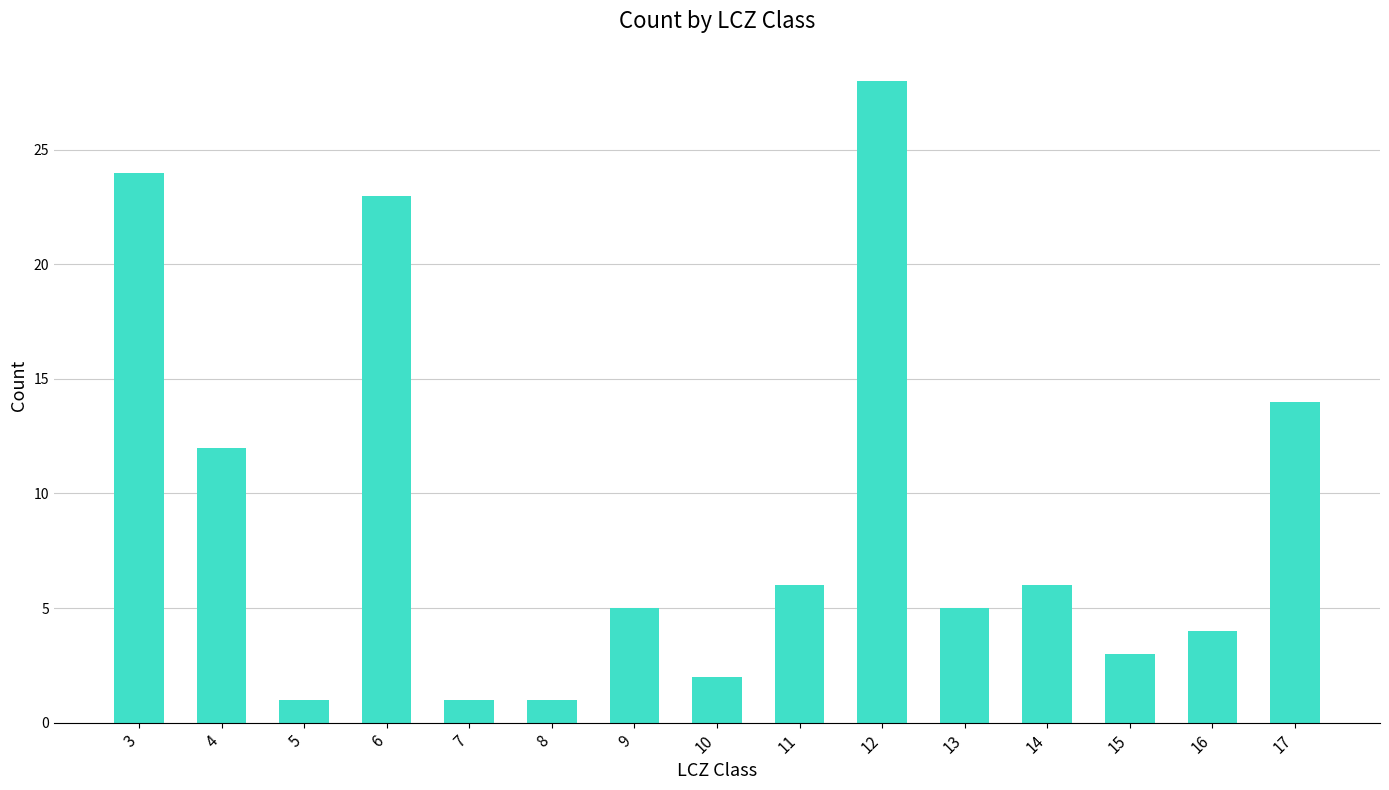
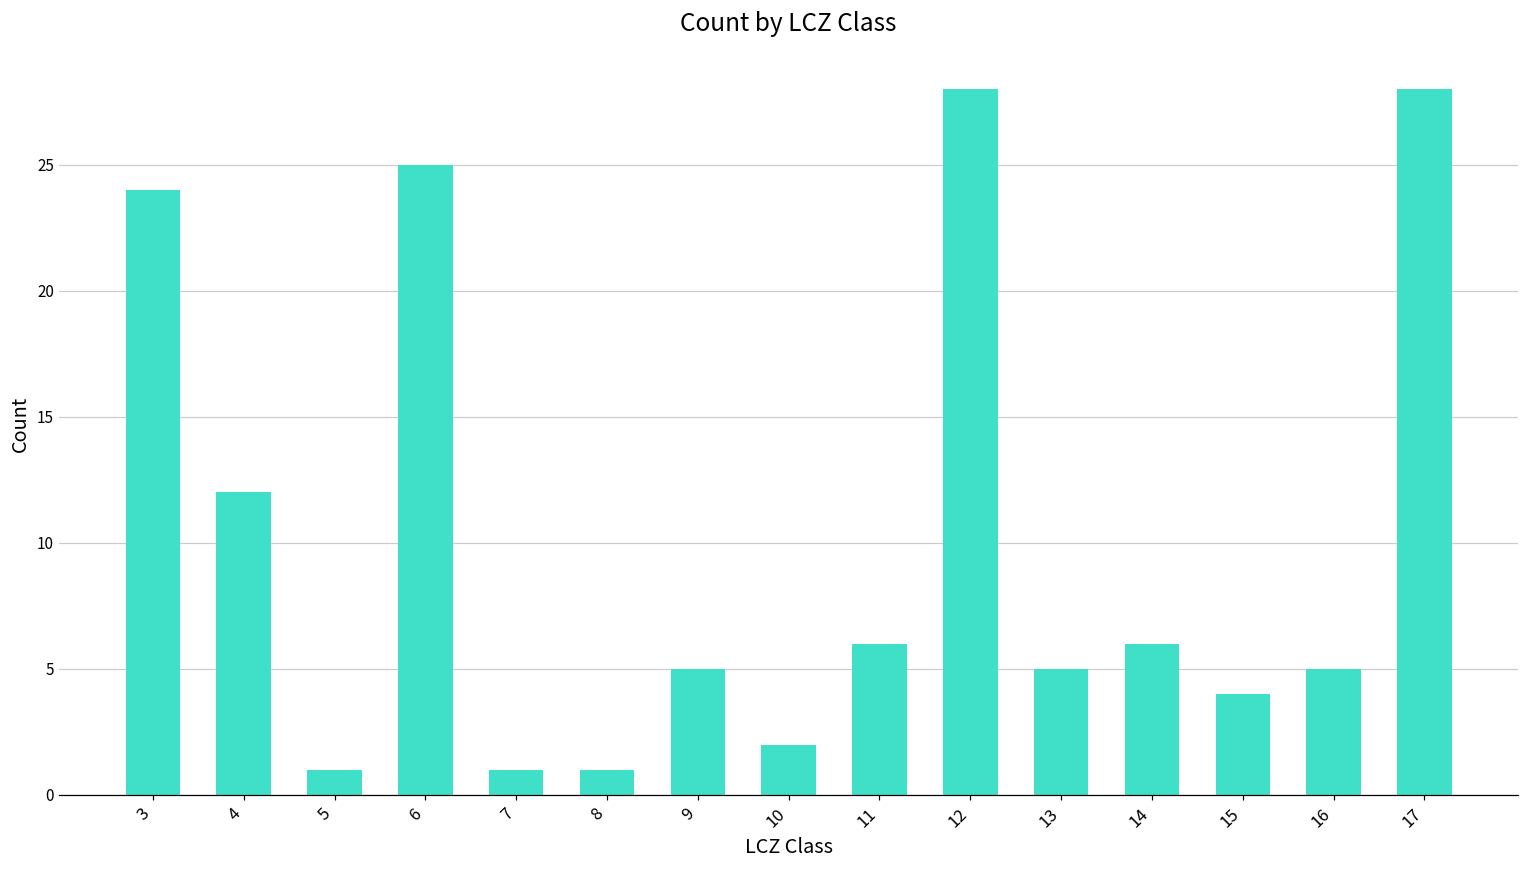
  {
    "3": 24,
    "4": 12,
    "5": 1,
-   "6": 23,
+   "6": 25,
    "7": 1,
    "8": 1,
    "9": 5,
    "10": 2,
    "11": 6,
    "12": 28,
    "13": 5,
    "14": 6,
-   "15": 3,
-   "16": 4,
-   "17": 14
+   "15": 4,
+   "16": 5,
+   "17": 28
  }
